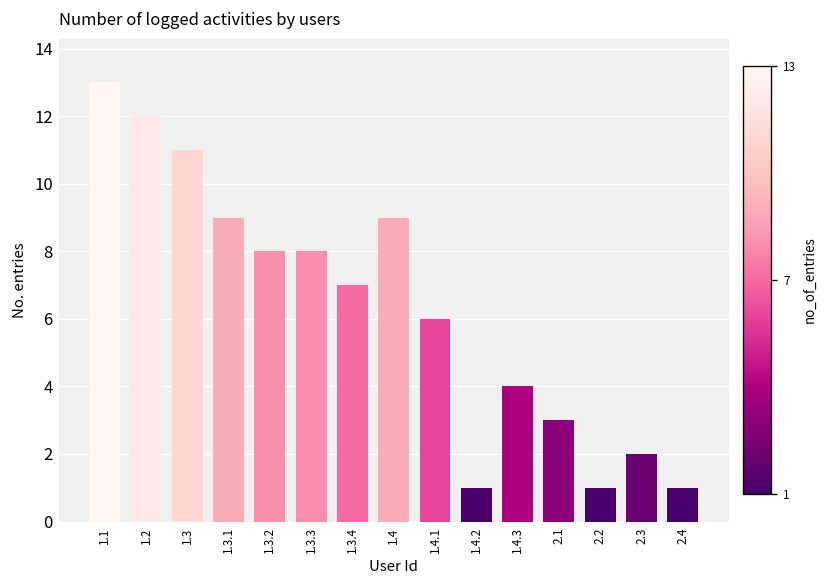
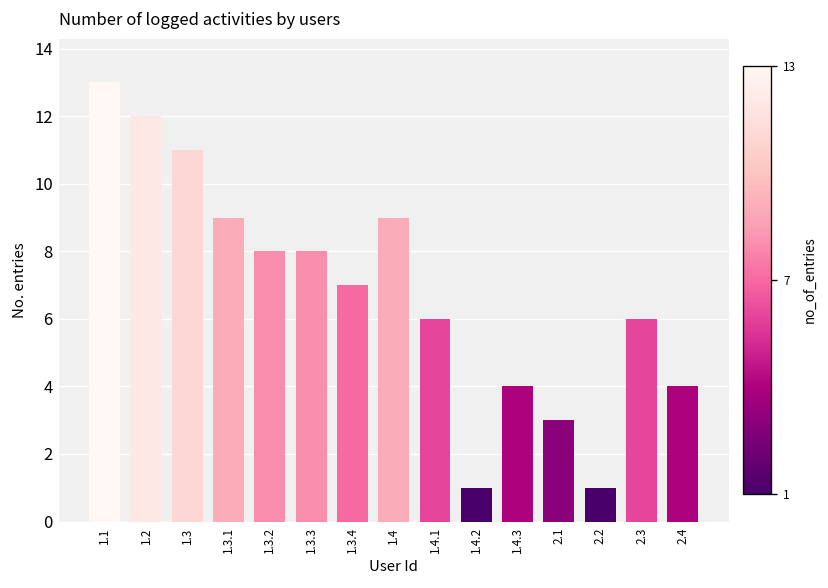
  {
    "1.1": 13,
    "1.2": 12,
    "1.3": 11,
    "1.3.1": 9,
    "1.3.2": 8,
    "1.3.3": 8,
    "1.3.4": 7,
    "1.4": 9,
    "1.4.1": 6,
    "1.4.2": 1,
    "1.4.3": 4,
    "2.1": 3,
    "2.2": 1,
-   "2.3": 2,
-   "2.4": 1
+   "2.3": 6,
+   "2.4": 4
  }
